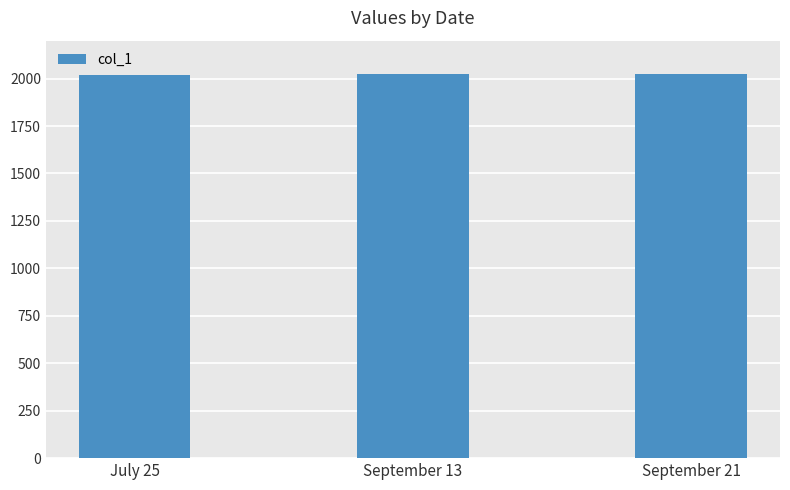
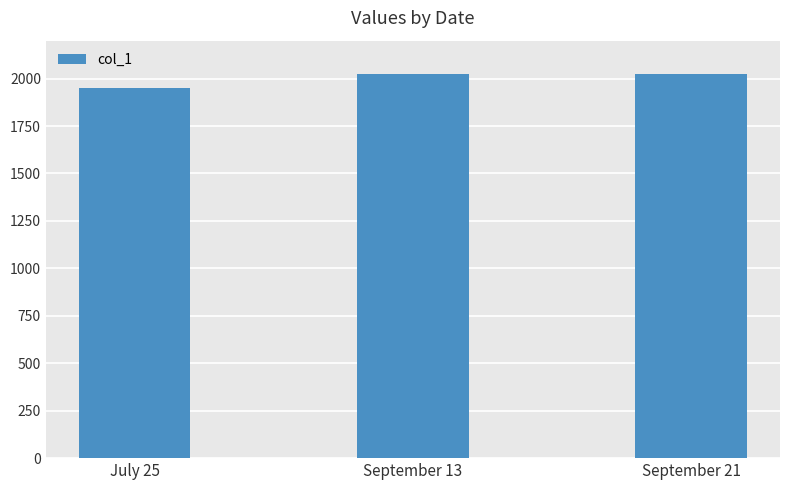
  {
-   "July 25": 2020,
+   "July 25": 1950,
    "September 13": 2020,
    "September 21": 2020
  }
